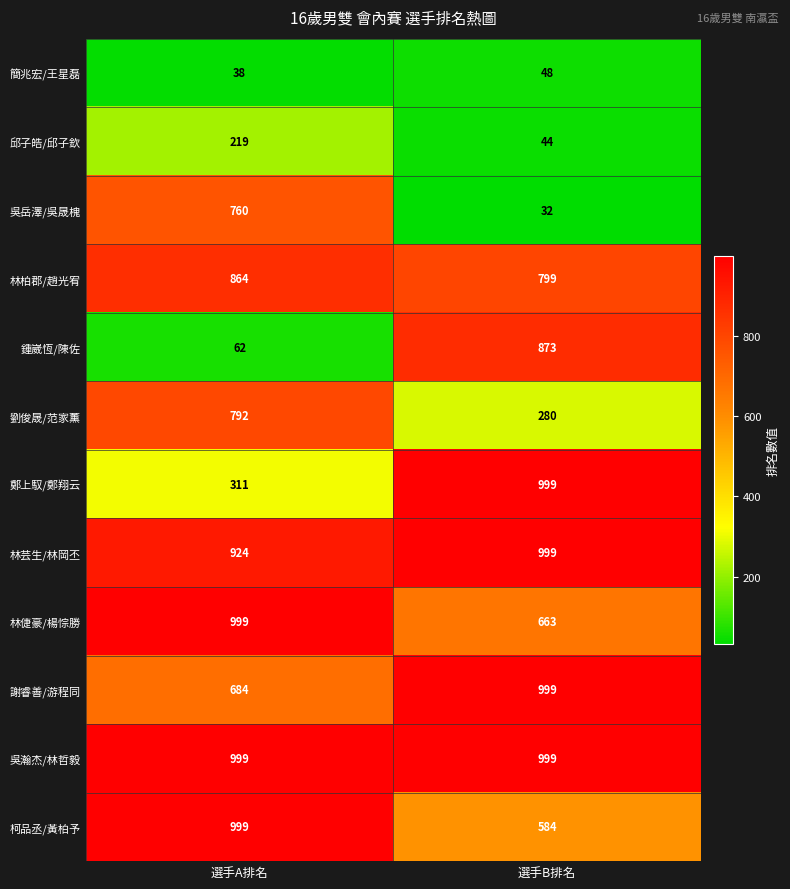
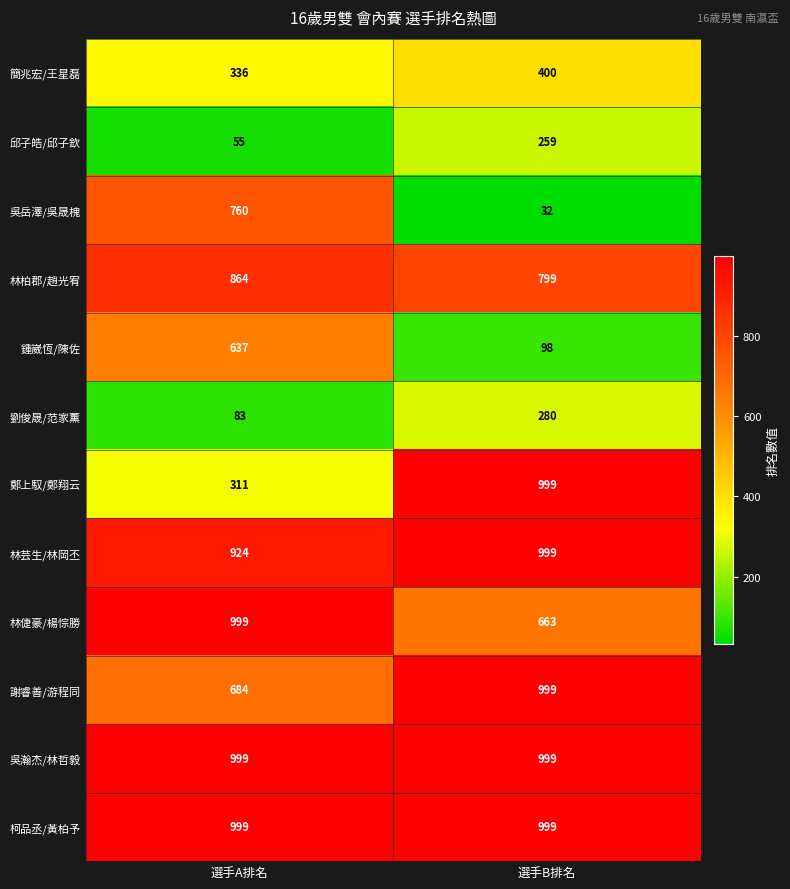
  {
    "簡兆宏/王星磊": {
-     "選手A排名": 38,
-     "選手B排名": 48
+     "選手A排名": 336,
+     "選手B排名": 400
    },
    "邱子皓/邱子欽": {
-     "選手A排名": 219,
-     "選手B排名": 44
+     "選手A排名": 55,
+     "選手B排名": 259
    },
    "吳岳澤/吳晟槐": {
      "選手A排名": 760,
      "選手B排名": 32
    },
    "林柏郡/趙光宥": {
      "選手A排名": 864,
      "選手B排名": 799
    },
    "鍾崴恆/陳佐": {
-     "選手A排名": 62,
-     "選手B排名": 873
+     "選手A排名": 637,
+     "選手B排名": 98
    },
    "劉俊晟/范家薰": {
-     "選手A排名": 792,
+     "選手A排名": 83,
      "選手B排名": 280
    },
    "鄭上馭/鄭翔云": {
      "選手A排名": 311,
      "選手B排名": 999
    },
    "林芸生/林岡丕": {
      "選手A排名": 924,
      "選手B排名": 999
    },
    "林倢豪/楊悰勝": {
      "選手A排名": 999,
      "選手B排名": 663
    },
    "謝睿善/游程同": {
      "選手A排名": 684,
      "選手B排名": 999
    },
    "吳瀚杰/林哲毅": {
      "選手A排名": 999,
      "選手B排名": 999
    },
    "柯品丞/黃柏予": {
      "選手A排名": 999,
-     "選手B排名": 584
+     "選手B排名": 999
    }
  }
